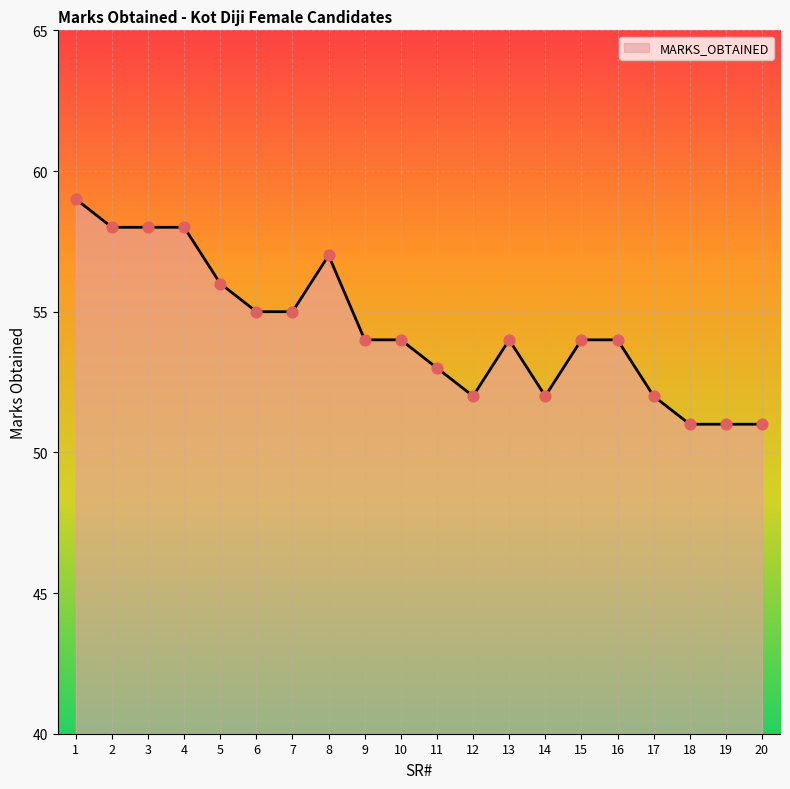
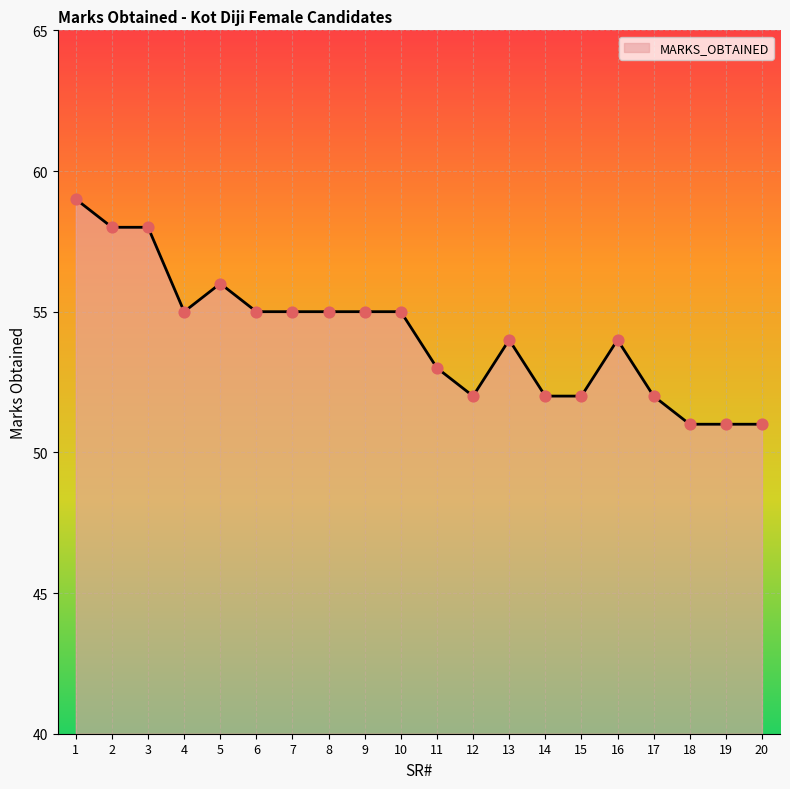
  {
    "1": 59,
    "2": 58,
    "3": 58,
-   "4": 58,
+   "4": 55,
    "5": 56,
    "6": 55,
    "7": 55,
-   "8": 57,
-   "9": 54,
-   "10": 54,
+   "8": 55,
+   "9": 55,
+   "10": 55,
    "11": 53,
    "12": 52,
    "13": 54,
    "14": 52,
-   "15": 54,
+   "15": 52,
    "16": 54,
    "17": 52,
    "18": 51,
    "19": 51,
    "20": 51
  }
